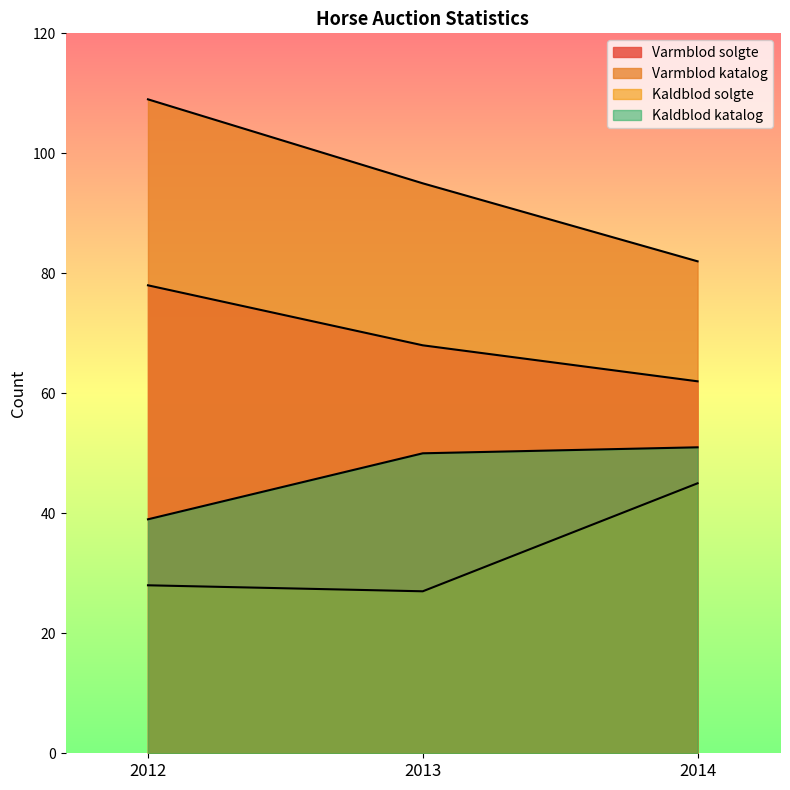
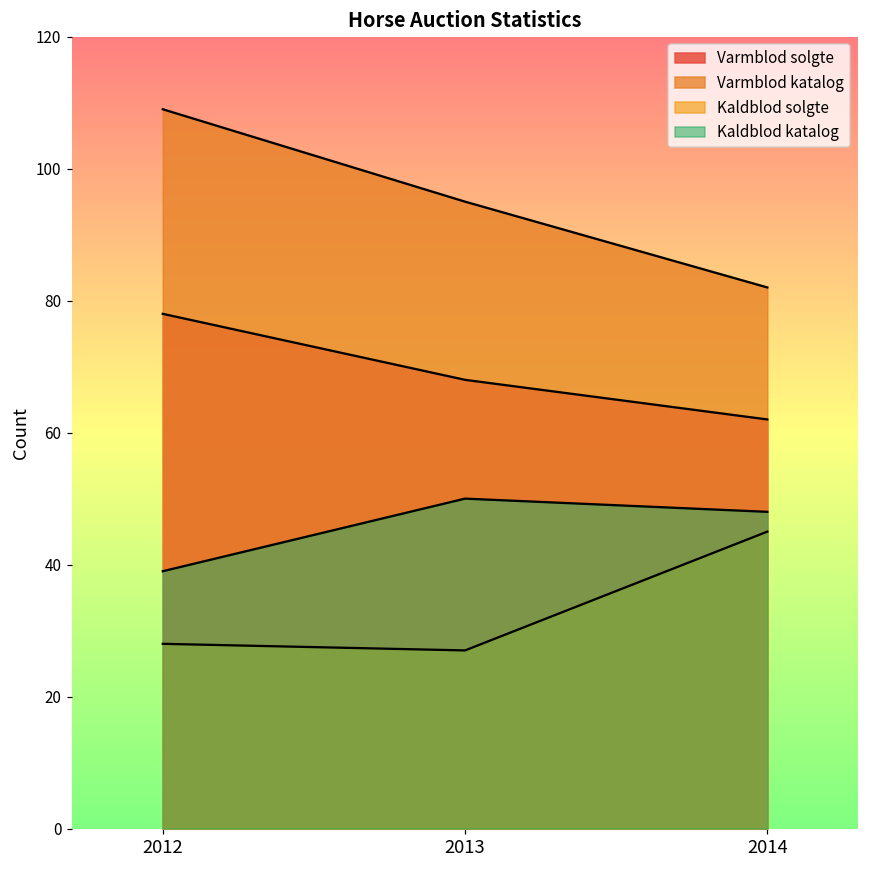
  {
    "Kaldblod katalog": {
      "2012": 39,
      "2013": 50,
-     "2014": 51
+     "2014": 48
    }
  }
